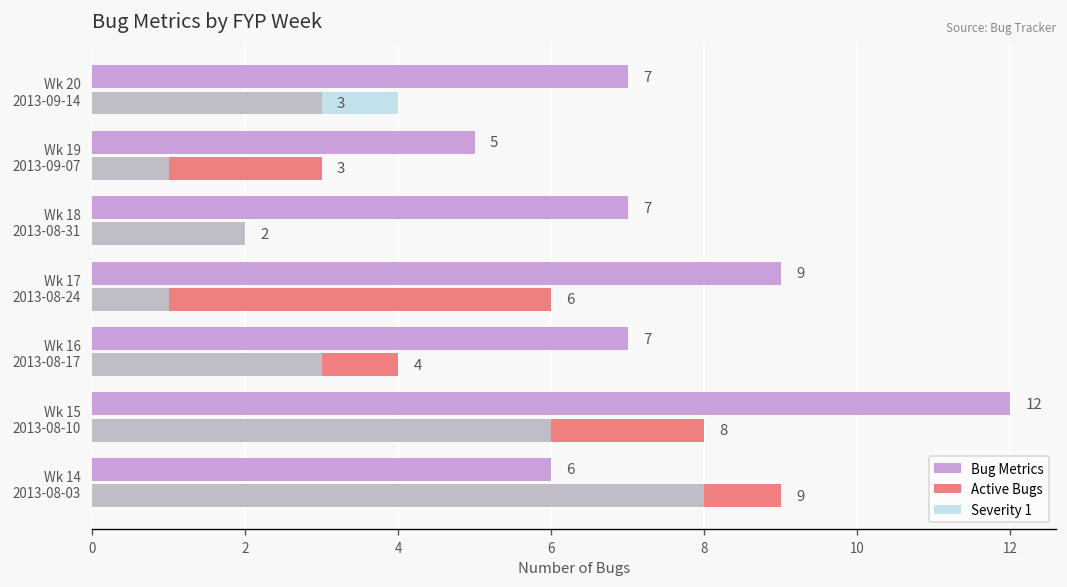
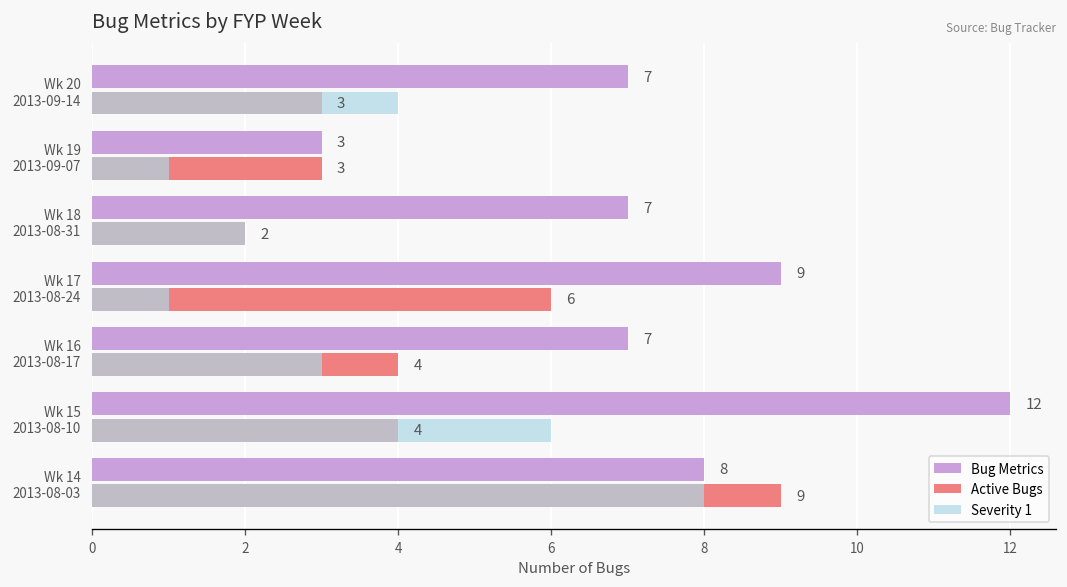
  {
    "Bug Metrics": {
      "Wk 20 2013-09-14": 7,
-     "Wk 19 2013-09-07": 5,
+     "Wk 19 2013-09-07": 3,
      "Wk 18 2013-08-31": 7,
      "Wk 17 2013-08-24": 9,
      "Wk 16 2013-08-17": 7,
      "Wk 15 2013-08-10": 12,
-     "Wk 14 2013-08-03": 6
+     "Wk 14 2013-08-03": 8
    },
    "Active Bugs": {
      "Wk 19 2013-09-07": 3,
      "Wk 18 2013-08-31": 2,
      "Wk 17 2013-08-24": 6,
      "Wk 16 2013-08-17": 4,
-     "Wk 15 2013-08-10": 8,
+     "Wk 15 2013-08-10": 4,
      "Wk 14 2013-08-03": 9
    },
    "Severity 1": {
      "Wk 18 2013-08-31": 2
    }
  }
